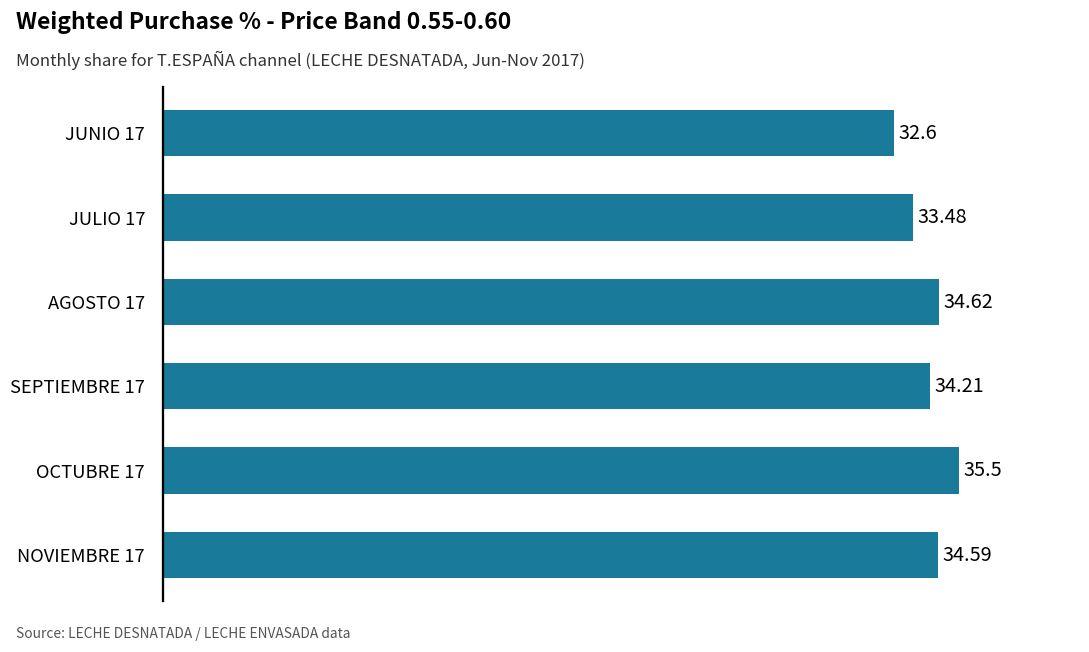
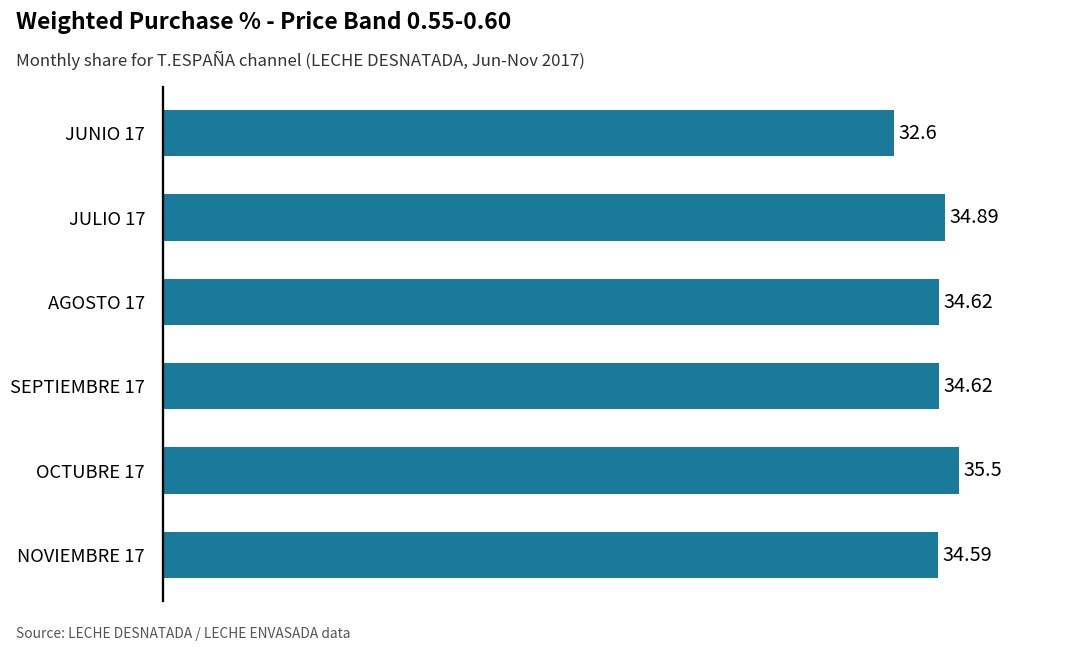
  {
    "JUNIO 17": 32.6,
-   "JULIO 17": 33.48,
+   "JULIO 17": 34.89,
    "AGOSTO 17": 34.62,
-   "SEPTIEMBRE 17": 34.21,
+   "SEPTIEMBRE 17": 34.62,
    "OCTUBRE 17": 35.5,
    "NOVIEMBRE 17": 34.59
  }
